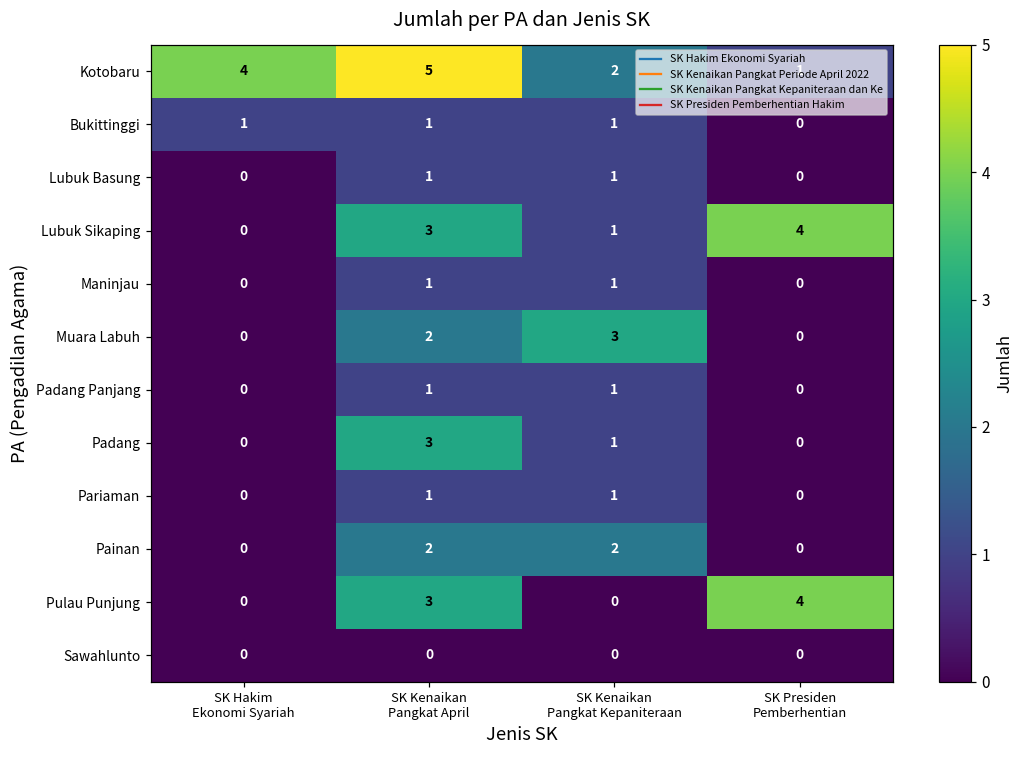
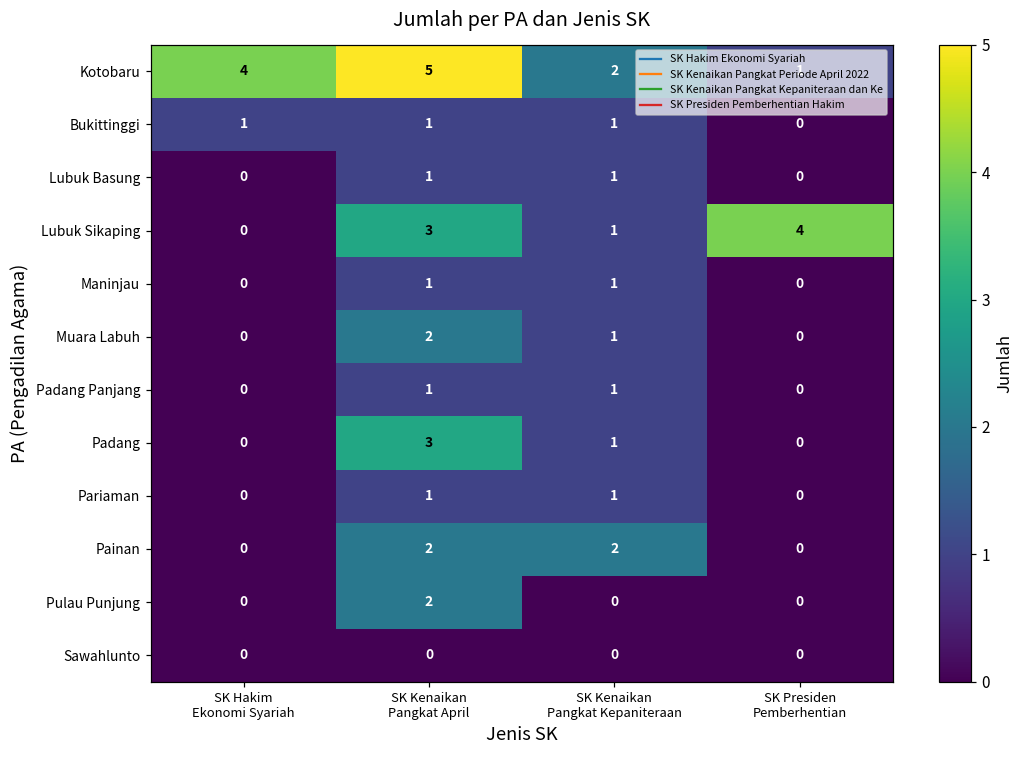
  {
    "Kotobaru": {
      "SK Hakim Ekonomi Syariah": 4,
      "SK Kenaikan Pangkat April": 5,
      "SK Kenaikan Pangkat Kepaniteraan": 2
    },
    "Bukittinggi": {
      "SK Hakim Ekonomi Syariah": 1,
      "SK Kenaikan Pangkat April": 1,
      "SK Kenaikan Pangkat Kepaniteraan": 1
    },
    "Lubuk Basung": {
      "SK Hakim Ekonomi Syariah": 0,
      "SK Kenaikan Pangkat April": 1,
      "SK Kenaikan Pangkat Kepaniteraan": 1,
      "SK Presiden Pemberhentian": 0
    },
    "Lubuk Sikaping": {
      "SK Hakim Ekonomi Syariah": 0,
      "SK Kenaikan Pangkat April": 3,
      "SK Kenaikan Pangkat Kepaniteraan": 1,
      "SK Presiden Pemberhentian": 4
    },
    "Maninjau": {
      "SK Hakim Ekonomi Syariah": 0,
      "SK Kenaikan Pangkat April": 1,
      "SK Kenaikan Pangkat Kepaniteraan": 1,
      "SK Presiden Pemberhentian": 0
    },
    "Muara Labuh": {
      "SK Hakim Ekonomi Syariah": 0,
      "SK Kenaikan Pangkat April": 2,
-     "SK Kenaikan Pangkat Kepaniteraan": 3,
+     "SK Kenaikan Pangkat Kepaniteraan": 1,
      "SK Presiden Pemberhentian": 0
    },
    "Padang Panjang": {
      "SK Hakim Ekonomi Syariah": 0,
      "SK Kenaikan Pangkat April": 1,
      "SK Kenaikan Pangkat Kepaniteraan": 1,
      "SK Presiden Pemberhentian": 0
    },
    "Padang": {
      "SK Hakim Ekonomi Syariah": 0,
      "SK Kenaikan Pangkat April": 3,
      "SK Kenaikan Pangkat Kepaniteraan": 1,
      "SK Presiden Pemberhentian": 0
    },
    "Pariaman": {
      "SK Hakim Ekonomi Syariah": 0,
      "SK Kenaikan Pangkat April": 1,
      "SK Kenaikan Pangkat Kepaniteraan": 1,
      "SK Presiden Pemberhentian": 0
    },
    "Painan": {
      "SK Hakim Ekonomi Syariah": 0,
      "SK Kenaikan Pangkat April": 2,
      "SK Kenaikan Pangkat Kepaniteraan": 2,
      "SK Presiden Pemberhentian": 0
    },
    "Pulau Punjung": {
      "SK Hakim Ekonomi Syariah": 0,
-     "SK Kenaikan Pangkat April": 3,
+     "SK Kenaikan Pangkat April": 2,
      "SK Kenaikan Pangkat Kepaniteraan": 0,
-     "SK Presiden Pemberhentian": 4
+     "SK Presiden Pemberhentian": 0
    },
    "Sawahlunto": {
      "SK Hakim Ekonomi Syariah": 0,
      "SK Kenaikan Pangkat April": 0,
      "SK Kenaikan Pangkat Kepaniteraan": 0,
      "SK Presiden Pemberhentian": 0
    }
  }
